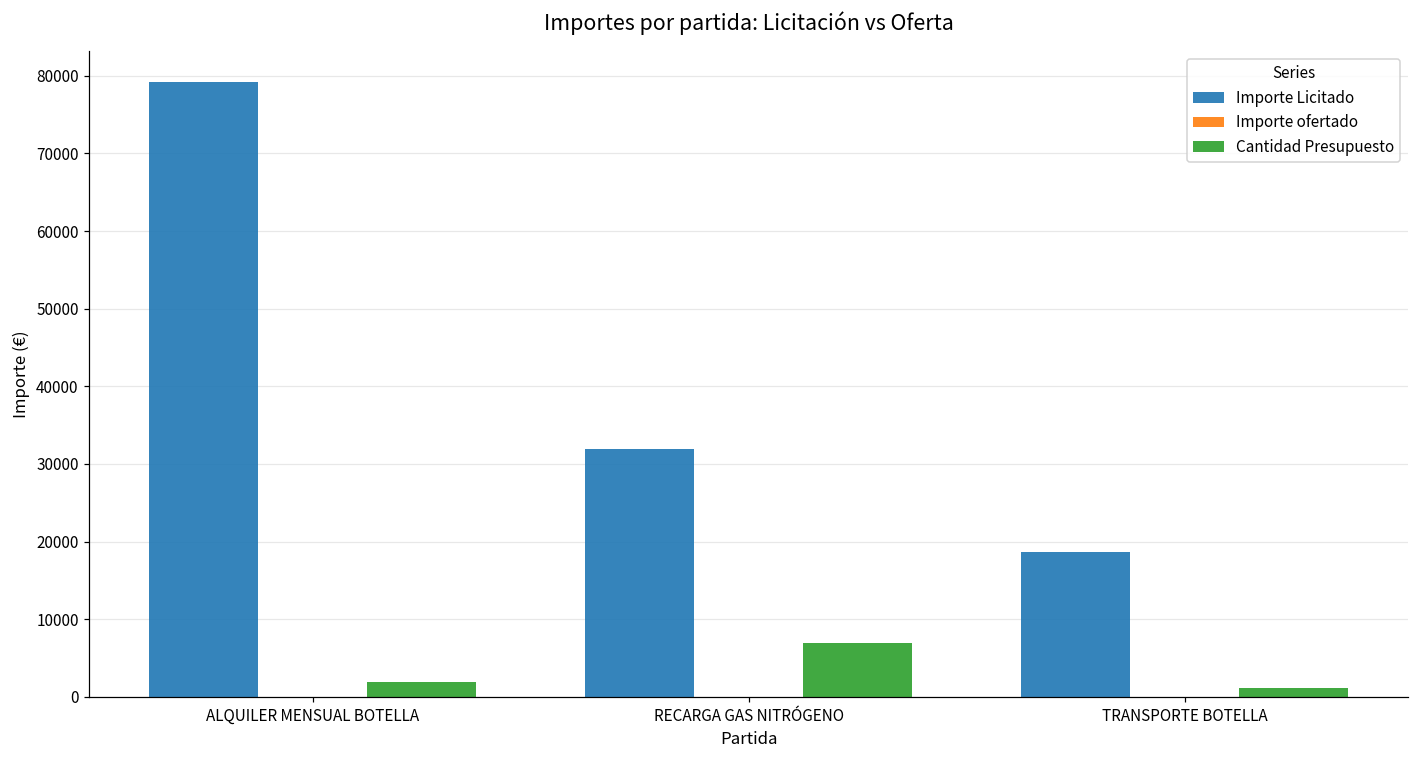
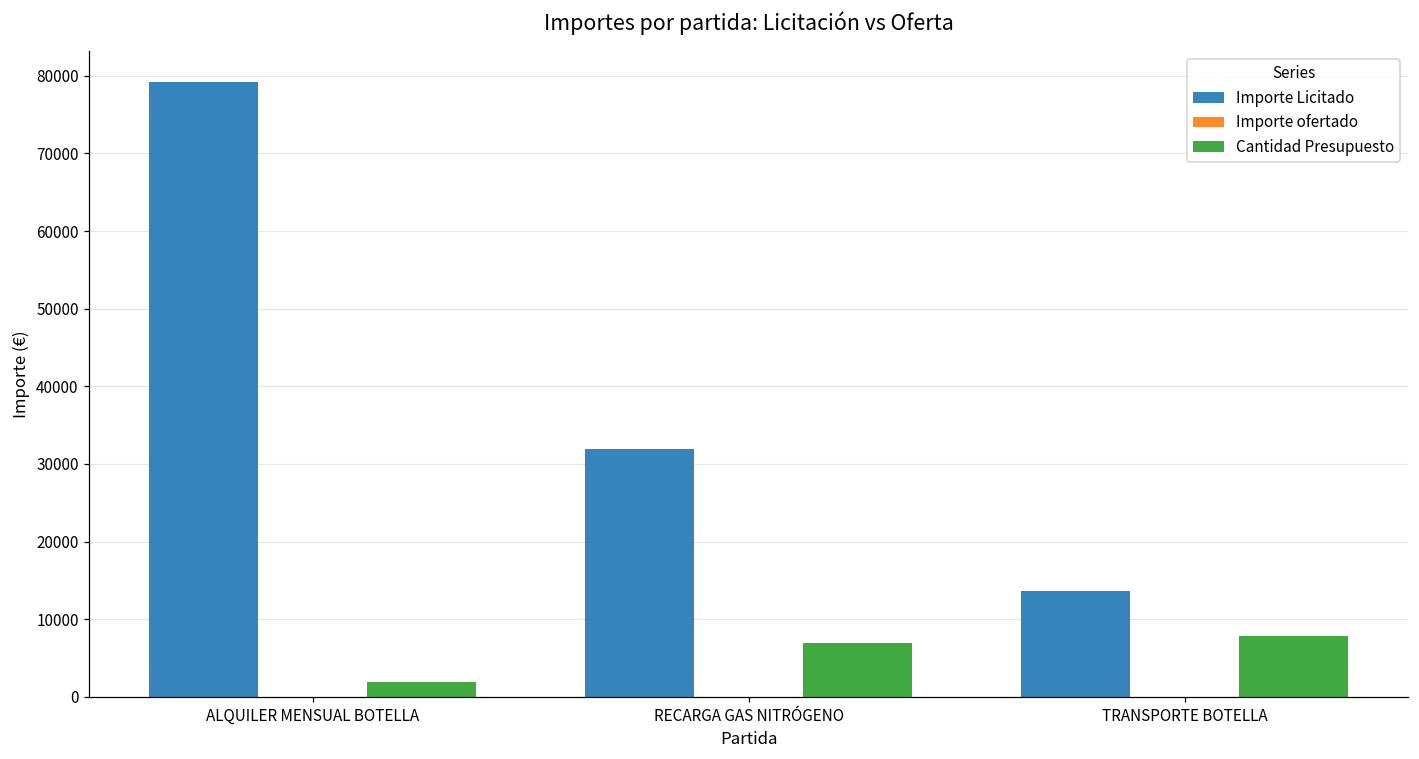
  {
    "Importe Licitado": {
      "ALQUILER MENSUAL BOTELLA": 79000,
      "RECARGA GAS NITRÓGENO": 32000,
-     "TRANSPORTE BOTELLA": 19000
+     "TRANSPORTE BOTELLA": 14000
    },
    "Importe ofertado": {
      "ALQUILER MENSUAL BOTELLA": 0,
      "RECARGA GAS NITRÓGENO": 0,
      "TRANSPORTE BOTELLA": 0
    },
    "Cantidad Presupuesto": {
      "ALQUILER MENSUAL BOTELLA": 2000,
      "RECARGA GAS NITRÓGENO": 7000,
-     "TRANSPORTE BOTELLA": 1000
+     "TRANSPORTE BOTELLA": 8000
    }
  }
